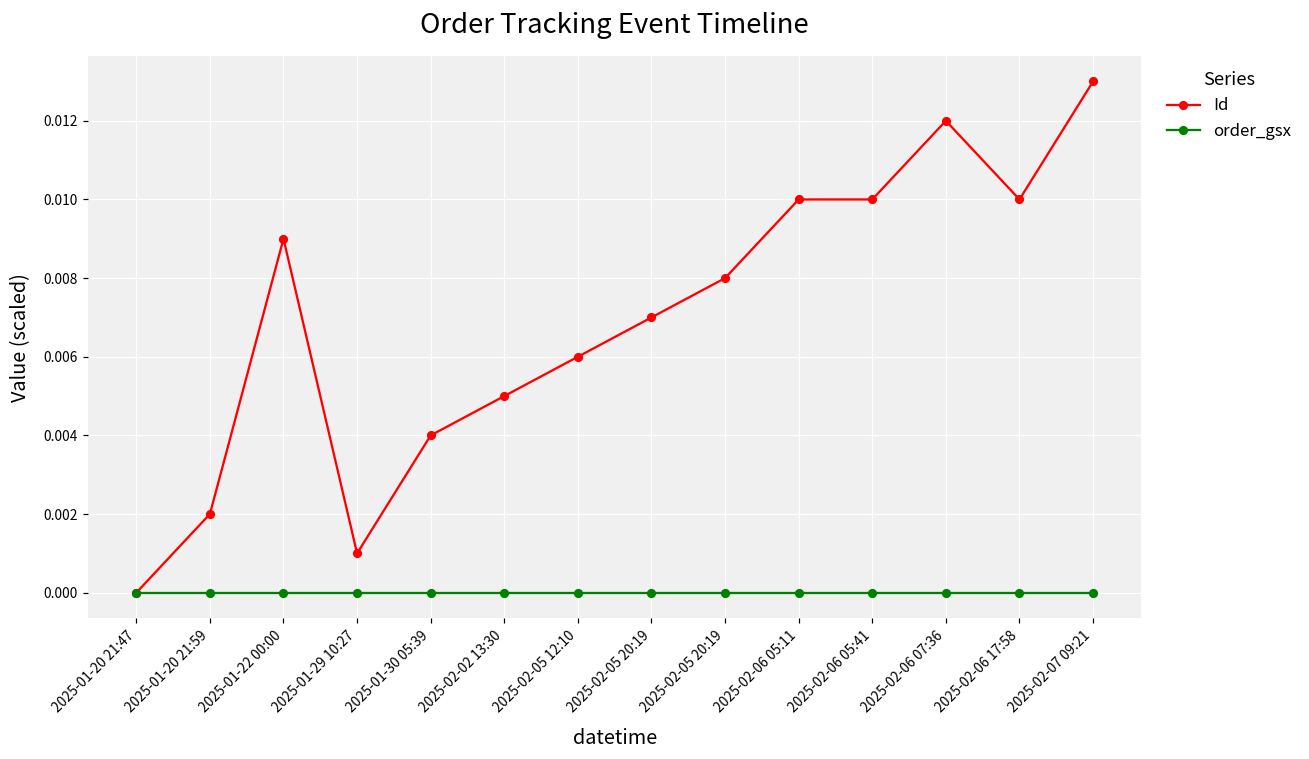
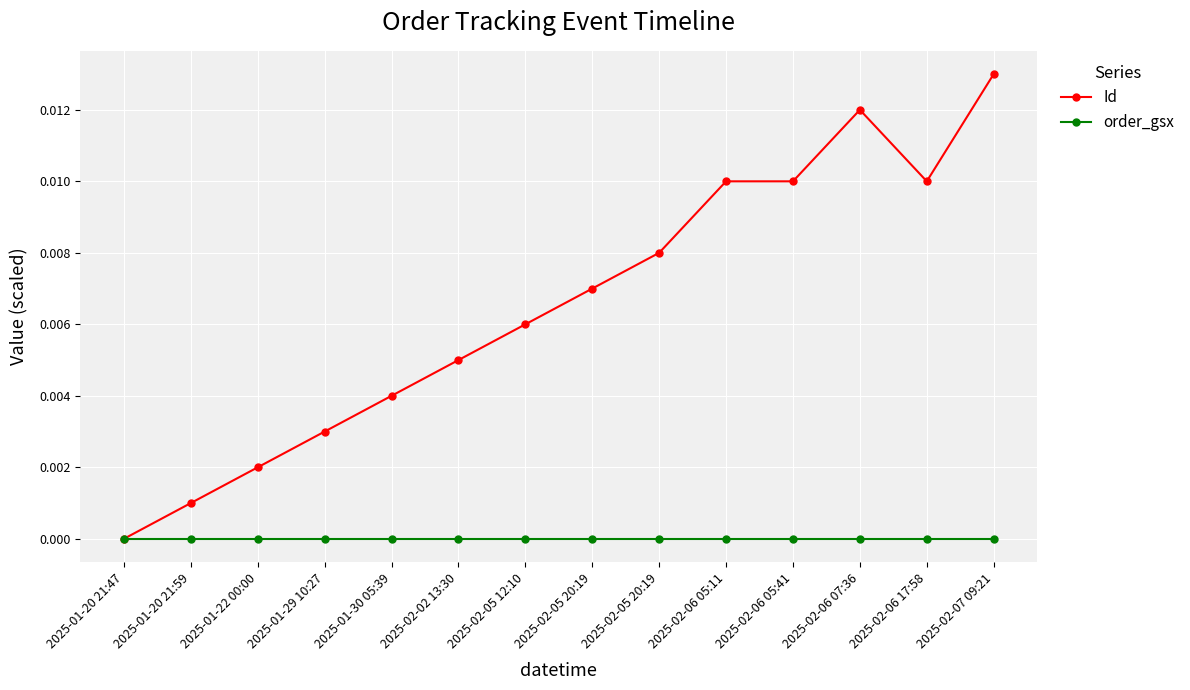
  {
    "Id": {
-     "2025-01-20 21:59": 0.0020,
-     "2025-01-22 00:00": 0.0090,
-     "2025-01-29 10:27": 0.0010,
+     "2025-01-20 21:59": 0.0010,
+     "2025-01-22 00:00": 0.0020,
+     "2025-01-29 10:27": 0.0030,
      "2025-01-30 05:39": 0.0040,
      "2025-02-02 13:30": 0.0050,
      "2025-02-05 12:10": 0.0060,
      "2025-02-06 05:11": 0.0100,
      "2025-02-06 05:41": 0.0100,
      "2025-02-06 07:36": 0.0120,
      "2025-02-06 17:58": 0.0100,
      "2025-02-07 09:21": 0.0130
    },
    "order_gsx": {
      "2025-01-20 21:59": 0.0000,
      "2025-01-22 00:00": 0.0000,
      "2025-01-29 10:27": 0.0000,
      "2025-01-30 05:39": 0.0000,
      "2025-02-02 13:30": 0.0000,
      "2025-02-05 12:10": 0.0000,
      "2025-02-06 05:11": 0.0000,
      "2025-02-06 05:41": 0.0000,
      "2025-02-06 07:36": 0.0000,
      "2025-02-06 17:58": 0.0000,
      "2025-02-07 09:21": 0.0000
    }
  }
